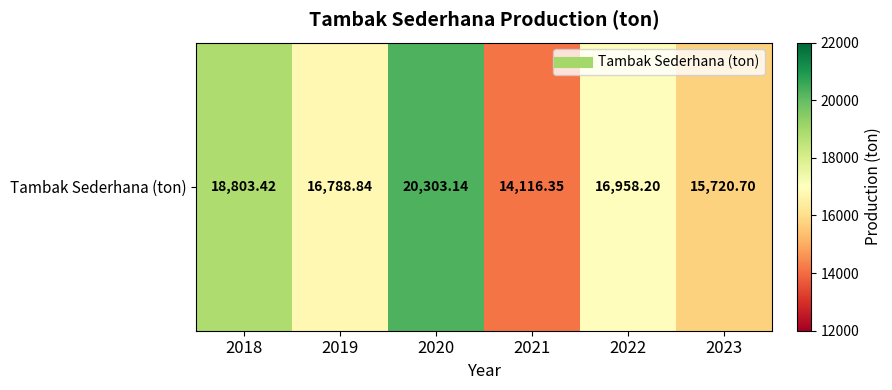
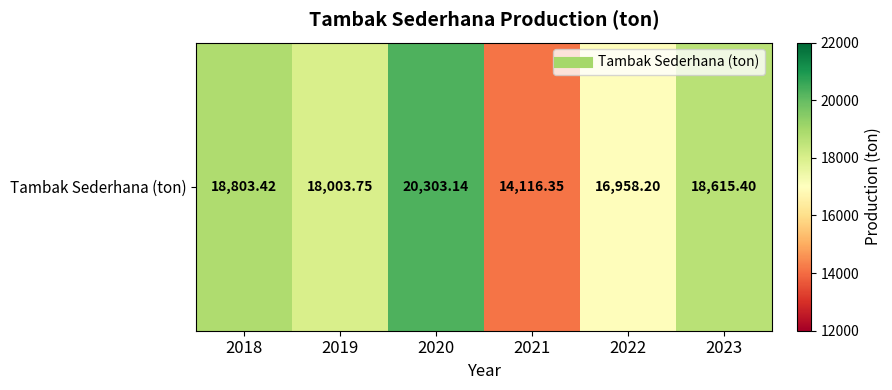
  {
    "Tambak Sederhana (ton)": {
      "2018": "18,803.42",
-     "2019": "16,788.84",
+     "2019": "18,003.75",
      "2020": "20,303.14",
      "2021": "14,116.35",
      "2022": "16,958.20",
-     "2023": "15,720.70"
+     "2023": "18,615.40"
    }
  }
